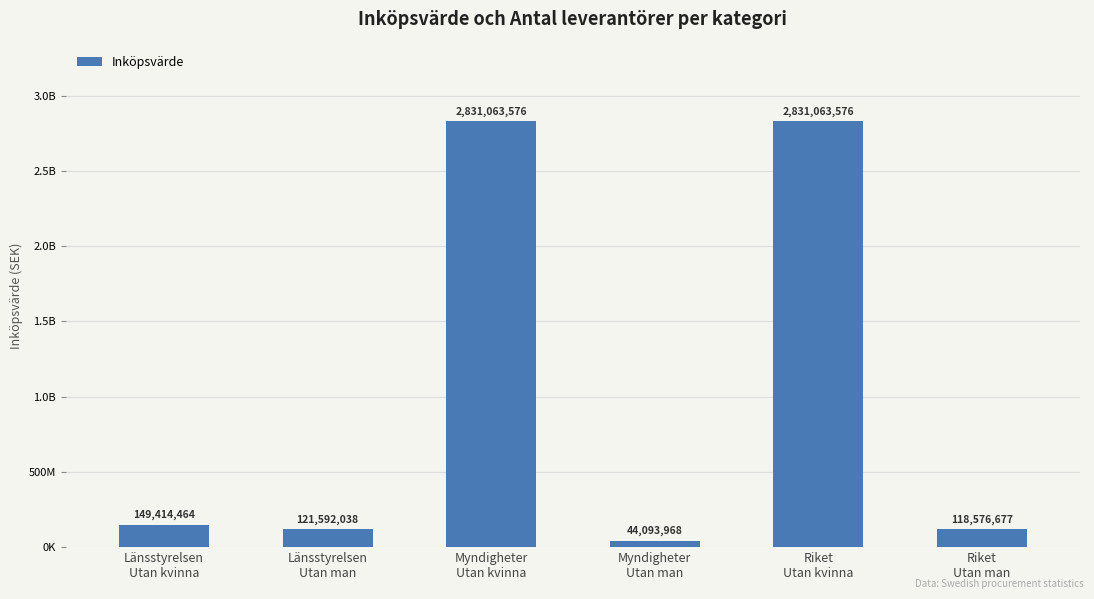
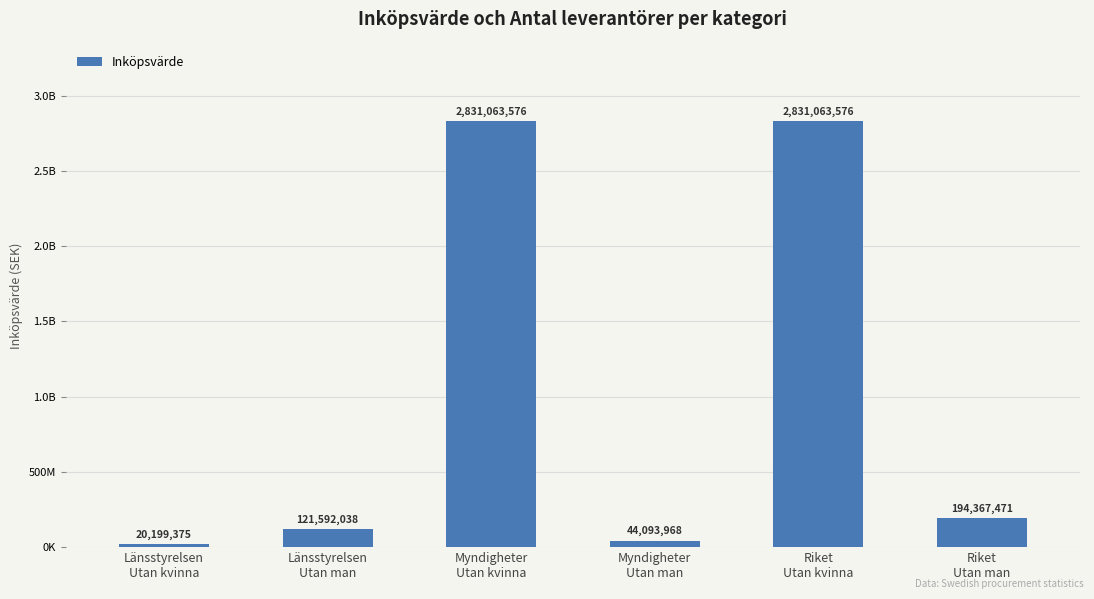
  {
-   "Länsstyrelsen Utan kvinna": "149,414,464",
+   "Länsstyrelsen Utan kvinna": "20,199,375",
    "Länsstyrelsen Utan man": "121,592,038",
    "Myndigheter Utan kvinna": "2,831,063,576",
    "Myndigheter Utan man": "44,093,968",
    "Riket Utan kvinna": "2,831,063,576",
-   "Riket Utan man": "118,576,677"
+   "Riket Utan man": "194,367,471"
  }
